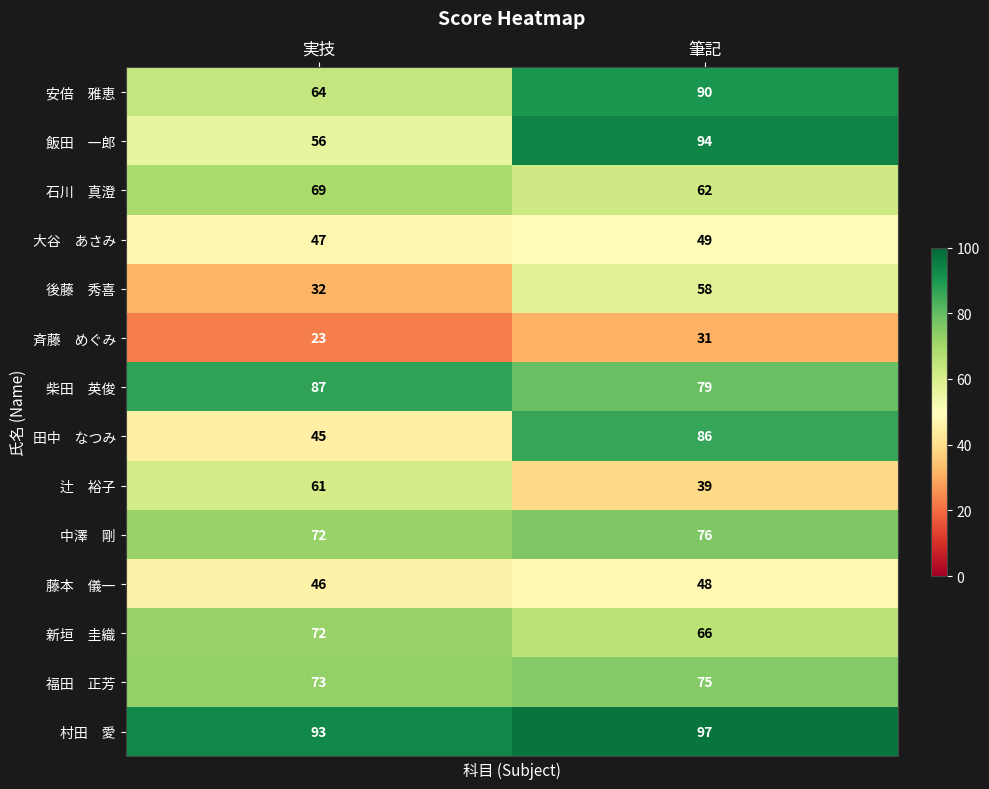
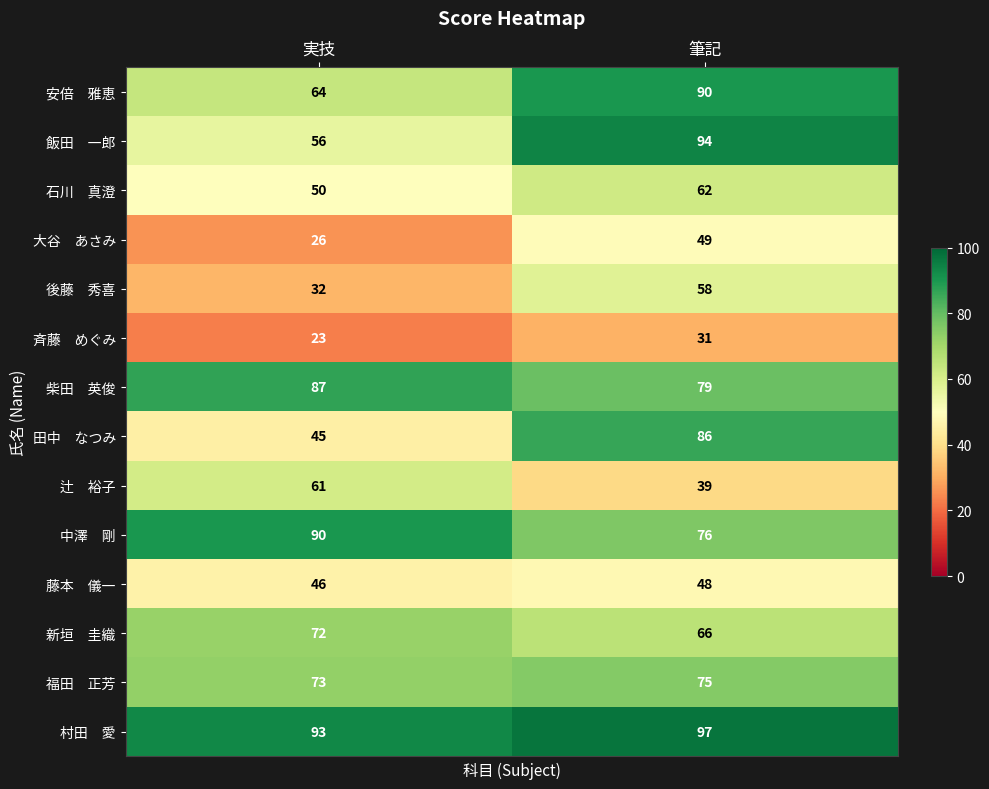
  {
    "安倍 雅恵": {
      "実技": 64,
      "筆記": 90
    },
    "飯田 一郎": {
      "実技": 56,
      "筆記": 94
    },
    "石川 真澄": {
-     "実技": 69,
+     "実技": 50,
      "筆記": 62
    },
    "大谷 あさみ": {
-     "実技": 47,
+     "実技": 26,
      "筆記": 49
    },
    "後藤 秀喜": {
      "実技": 32,
      "筆記": 58
    },
    "斉藤 めぐみ": {
      "実技": 23,
      "筆記": 31
    },
    "柴田 英俊": {
      "実技": 87,
      "筆記": 79
    },
    "田中 なつみ": {
      "実技": 45,
      "筆記": 86
    },
    "辻 裕子": {
      "実技": 61,
      "筆記": 39
    },
    "中澤 剛": {
-     "実技": 72,
+     "実技": 90,
      "筆記": 76
    },
    "藤本 儀一": {
      "実技": 46,
      "筆記": 48
    },
    "新垣 圭織": {
      "実技": 72,
      "筆記": 66
    },
    "福田 正芳": {
      "実技": 73,
      "筆記": 75
    },
    "村田 愛": {
      "実技": 93,
      "筆記": 97
    }
  }
